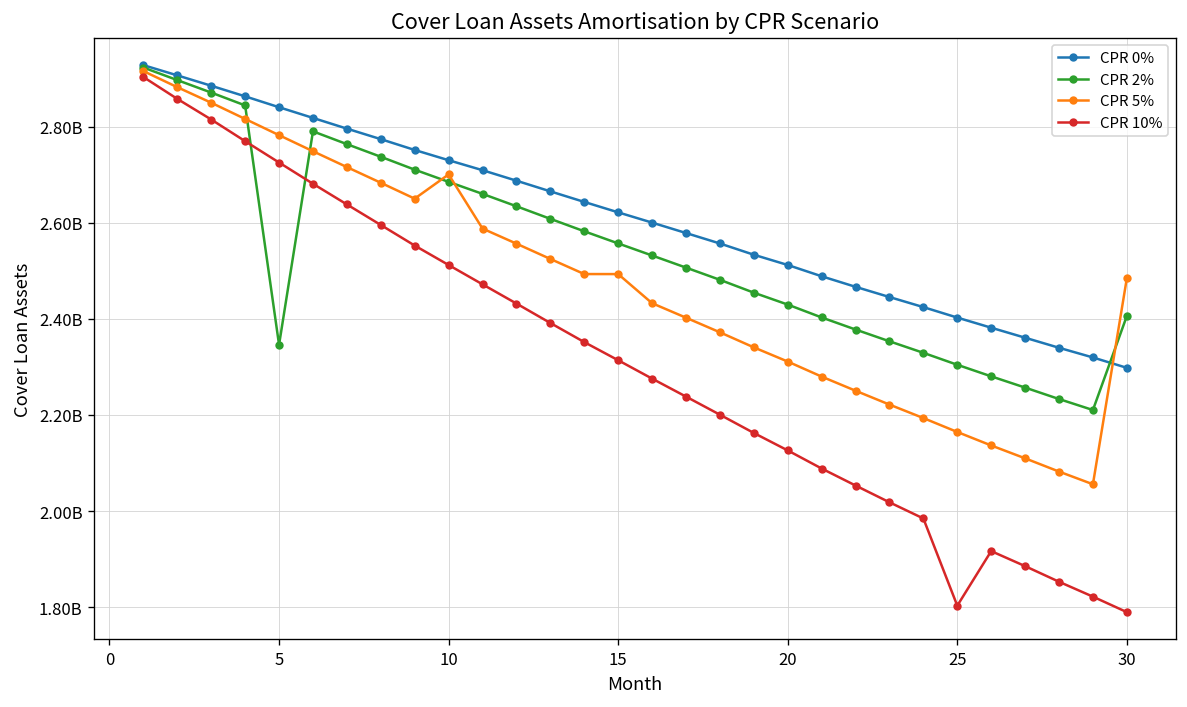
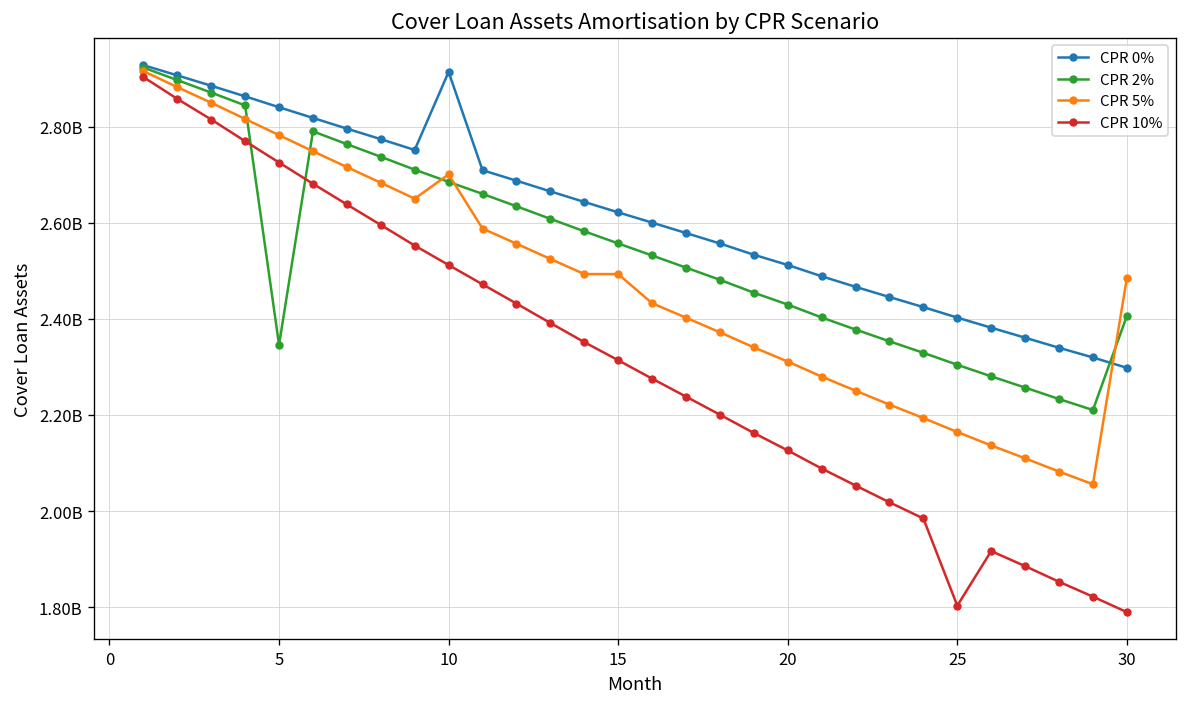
  {
    "CPR 0%": {
      "5": 2840000000,
-     "10": 2730000000,
+     "10": 2910000000,
      "15": 2620000000,
      "20": 2510000000,
      "25": 2400000000,
      "30": 2300000000
    },
    "CPR 2%": {
      "5": 2350000000,
      "10": 2690000000,
      "15": 2560000000,
      "20": 2430000000,
      "25": 2300000000,
      "30": 2410000000
    },
    "CPR 5%": {
      "5": 2780000000,
      "10": 2700000000,
      "15": 2490000000,
      "20": 2310000000,
      "25": 2160000000,
      "30": 2480000000
    },
    "CPR 10%": {
      "5": 2730000000,
      "10": 2510000000,
      "15": 2310000000,
      "20": 2130000000,
      "25": 1800000000,
      "30": 1790000000
    }
  }
